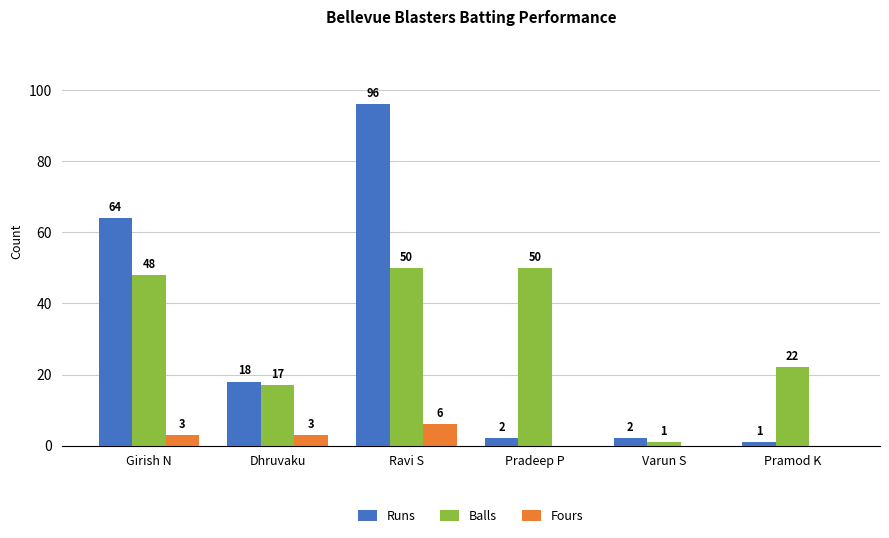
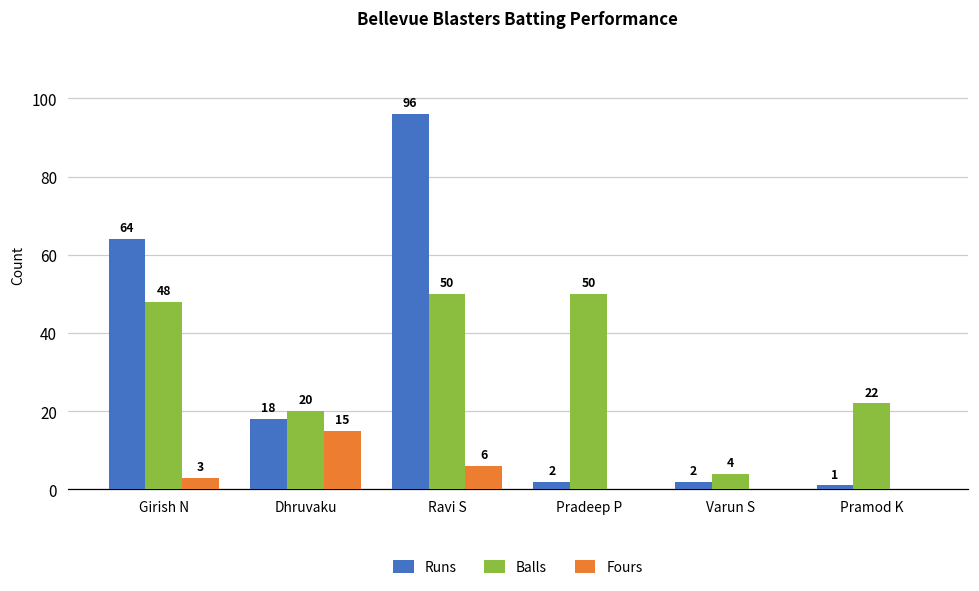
  {
    "Runs": {
      "Girish N": 64,
      "Dhruvaku": 18,
      "Ravi S": 96,
      "Pradeep P": 2,
      "Varun S": 2,
      "Pramod K": 1
    },
    "Balls": {
      "Girish N": 48,
-     "Dhruvaku": 17,
+     "Dhruvaku": 20,
      "Ravi S": 50,
      "Pradeep P": 50,
-     "Varun S": 1,
+     "Varun S": 4,
      "Pramod K": 22
    },
    "Fours": {
      "Girish N": 3,
-     "Dhruvaku": 3,
+     "Dhruvaku": 15,
      "Ravi S": 6
    }
  }
